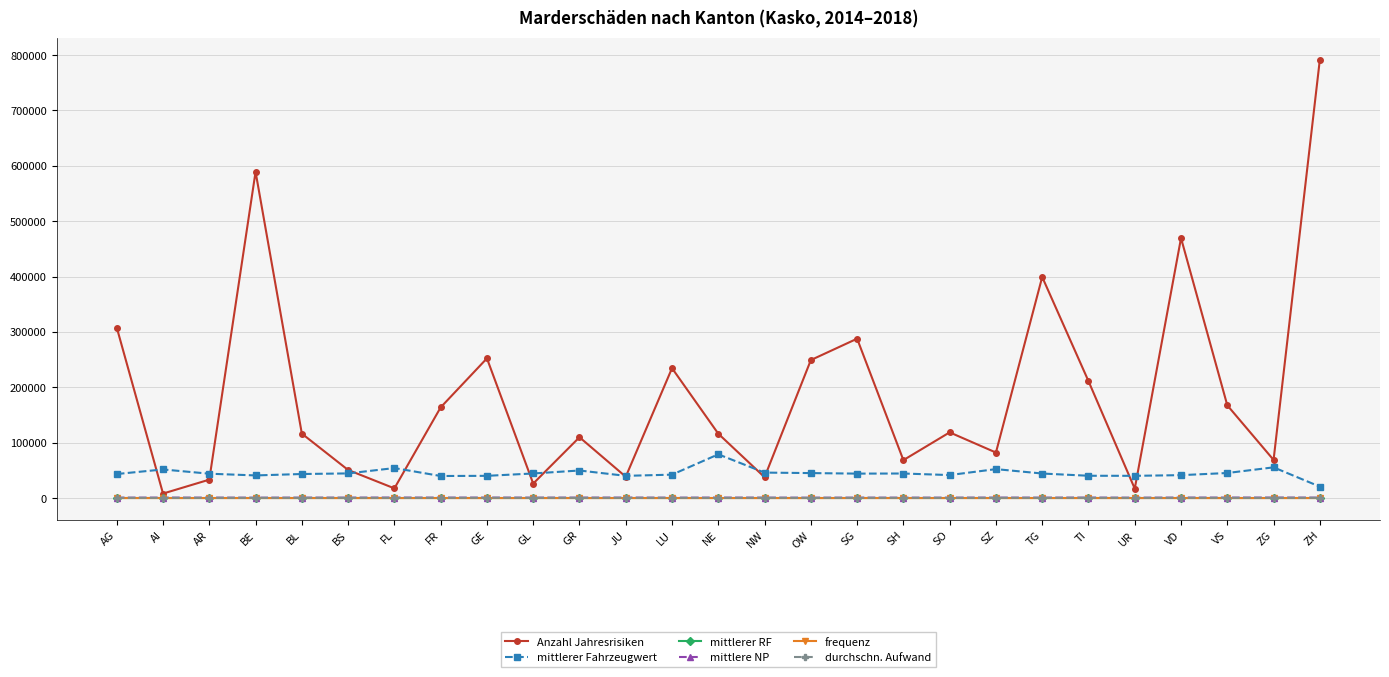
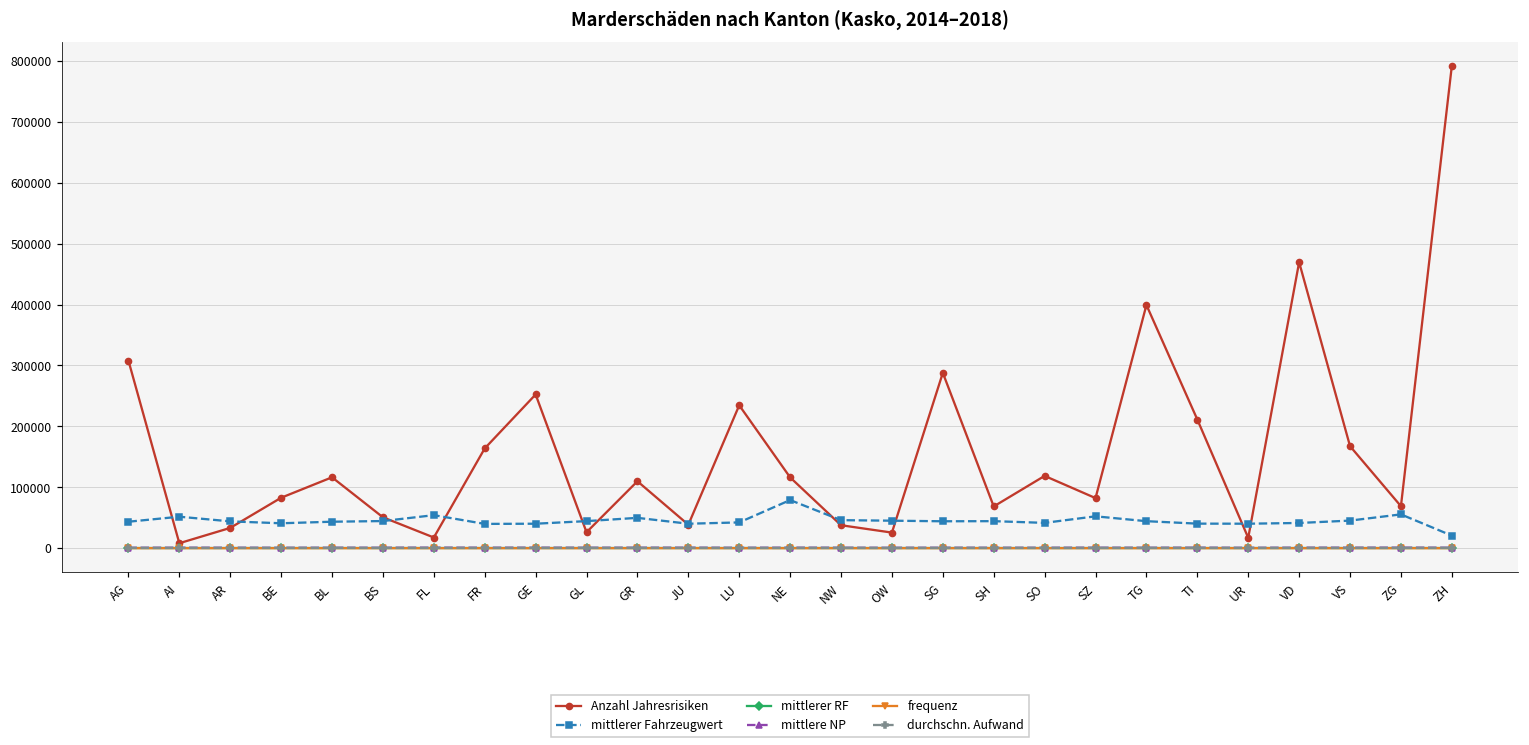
  {
    "Anzahl Jahresrisiken": {
      "AG": 310000,
      "AI": 10000,
      "AR": 30000,
-     "BE": 590000,
+     "BE": 80000,
      "BL": 120000,
      "BS": 50000,
      "FL": 20000,
      "FR": 160000,
      "GE": 250000,
      "GL": 30000,
      "GR": 110000,
      "LU": 230000,
      "NE": 120000,
      "NW": 40000,
-     "OW": 250000,
+     "OW": 30000,
      "SG": 290000,
      "SH": 70000,
      "SO": 120000,
      "SZ": 80000,
      "TG": 400000,
      "TI": 210000,
      "UR": 20000,
      "VD": 470000,
      "VS": 170000,
      "ZG": 70000,
      "ZH": 790000
    },
    "mittlerer Fahrzeugwert": {
      "AG": 40000,
      "AI": 50000,
      "AR": 40000,
      "BE": 40000,
      "BL": 40000,
      "BS": 40000,
      "FL": 50000,
      "FR": 40000,
      "GE": 40000,
      "GL": 40000,
      "GR": 50000,
      "LU": 40000,
      "NE": 80000,
      "NW": 50000,
      "OW": 50000,
      "SG": 40000,
      "SH": 40000,
      "SO": 40000,
      "SZ": 50000,
      "TG": 40000,
      "TI": 40000,
      "UR": 40000,
      "VD": 40000,
      "VS": 50000,
      "ZG": 60000,
      "ZH": 20000
    }
  }
